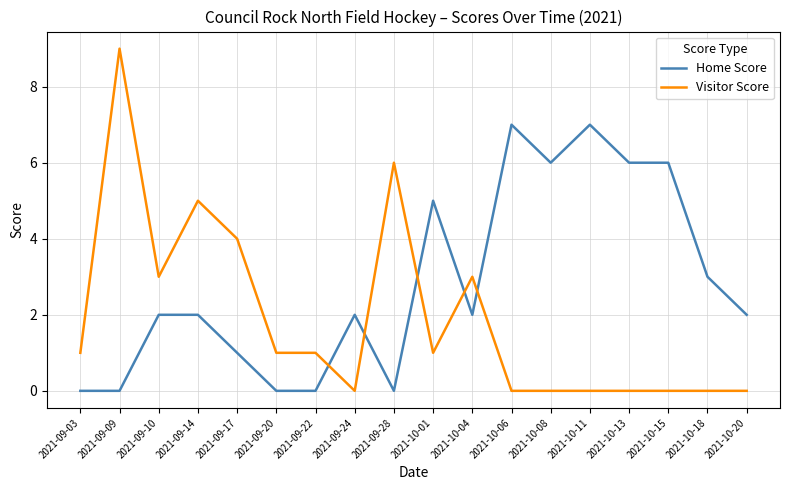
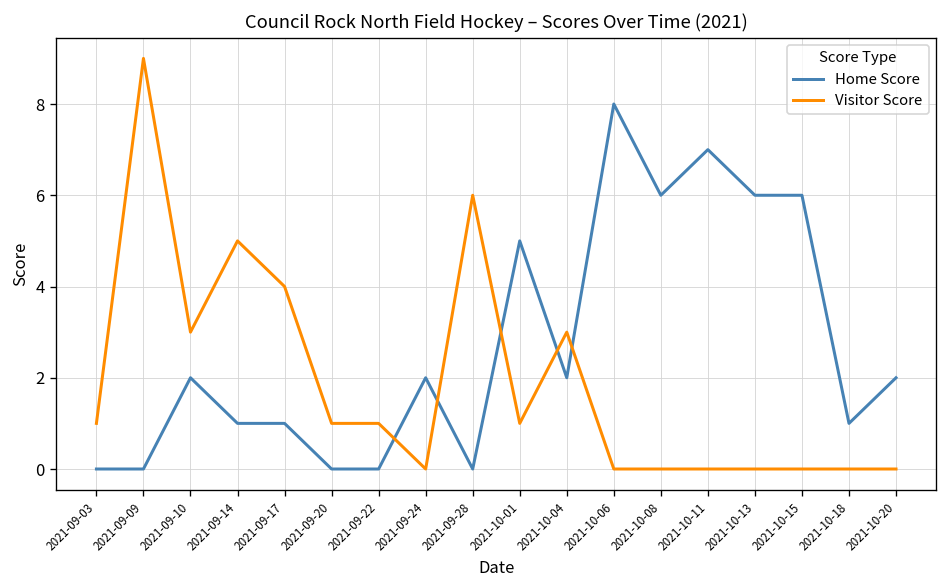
  {
    "Home Score": {
      "2021-09-03": 0,
      "2021-09-09": 0,
      "2021-09-10": 2,
-     "2021-09-14": 2,
+     "2021-09-14": 1,
      "2021-09-17": 1,
      "2021-09-20": 0,
      "2021-09-22": 0,
      "2021-09-24": 2,
      "2021-09-28": 0,
      "2021-10-01": 5,
      "2021-10-04": 2,
-     "2021-10-06": 7,
+     "2021-10-06": 8,
      "2021-10-08": 6,
      "2021-10-11": 7,
      "2021-10-13": 6,
      "2021-10-15": 6,
-     "2021-10-18": 3,
+     "2021-10-18": 1,
      "2021-10-20": 2
    },
    "Visitor Score": {
      "2021-09-03": 1,
      "2021-09-09": 9,
      "2021-09-10": 3,
      "2021-09-14": 5,
      "2021-09-17": 4,
      "2021-09-20": 1,
      "2021-09-22": 1,
      "2021-09-24": 0,
      "2021-09-28": 6,
      "2021-10-01": 1,
      "2021-10-04": 3,
      "2021-10-06": 0,
      "2021-10-08": 0,
      "2021-10-11": 0,
      "2021-10-13": 0,
      "2021-10-15": 0,
      "2021-10-18": 0,
      "2021-10-20": 0
    }
  }
